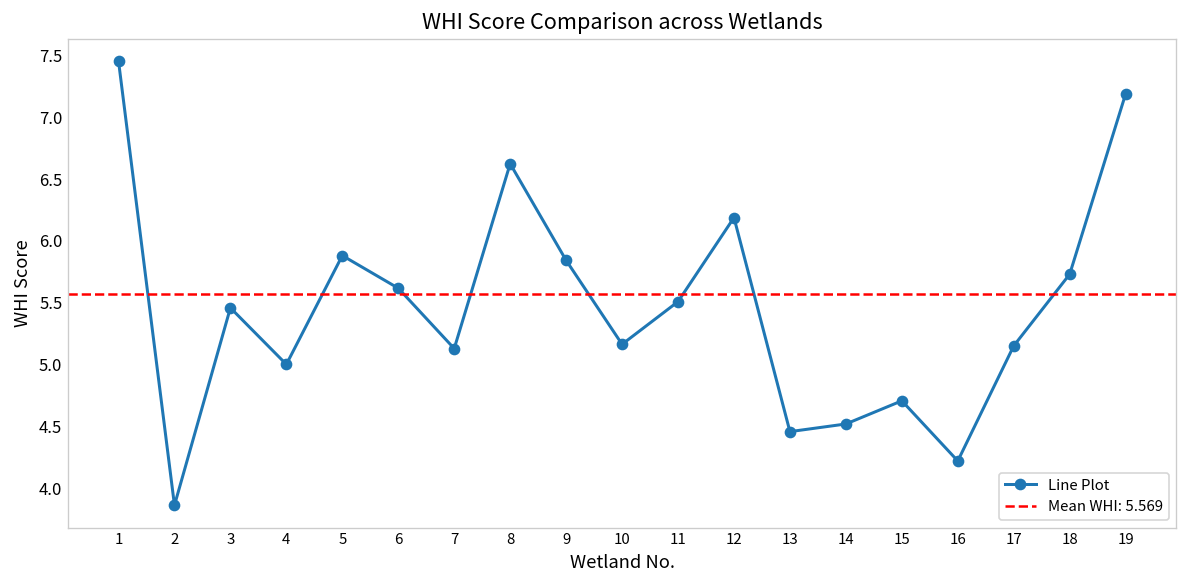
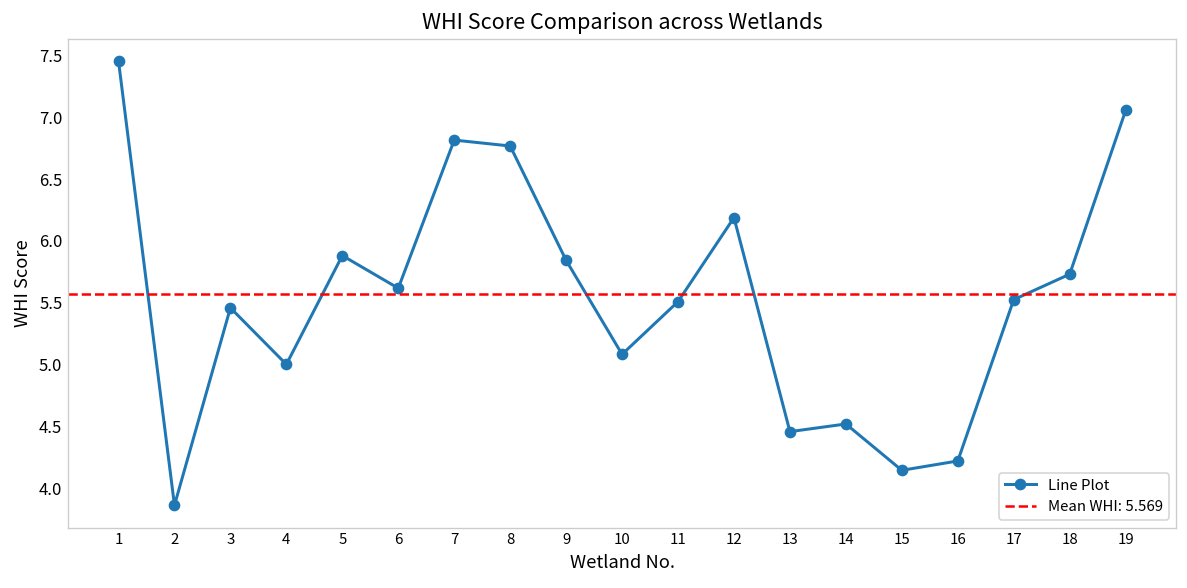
  {
    "1": 7.45,
    "2": 3.86,
    "3": 5.46,
    "4": 5.00,
    "5": 5.88,
    "6": 5.62,
-   "7": 5.13,
-   "8": 6.62,
+   "7": 6.82,
+   "8": 6.77,
    "9": 5.84,
-   "10": 5.16,
+   "10": 5.08,
    "11": 5.51,
    "12": 6.19,
    "13": 4.46,
    "14": 4.52,
-   "15": 4.71,
+   "15": 4.15,
    "16": 4.22,
-   "17": 5.15,
+   "17": 5.53,
    "18": 5.73,
-   "19": 7.19
+   "19": 7.05
  }
